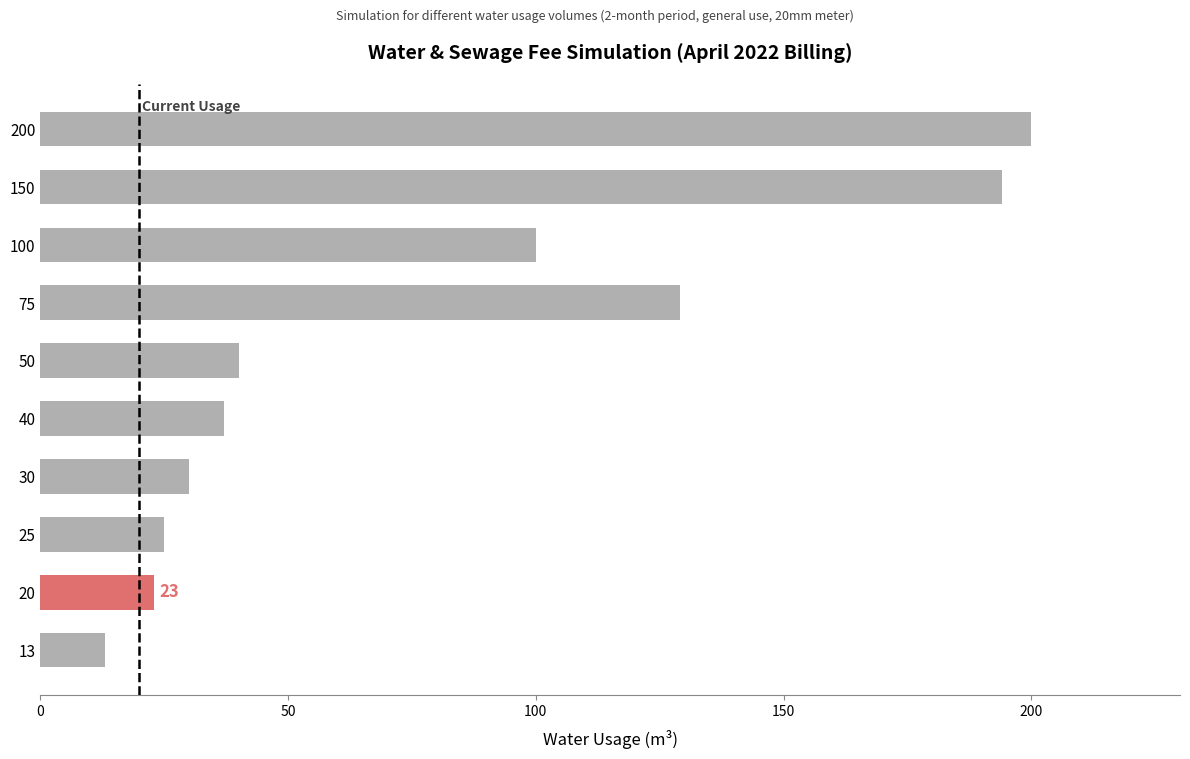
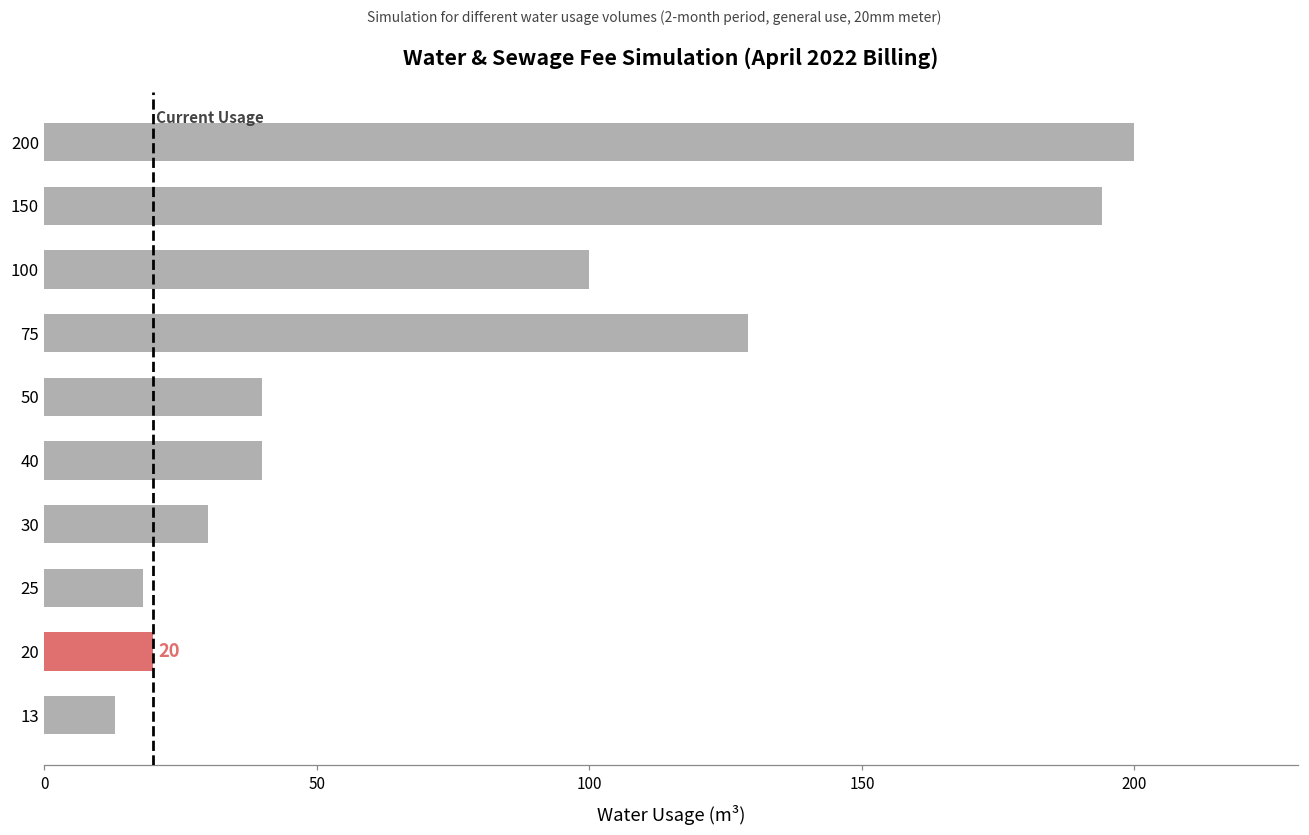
  {
-   "40": 37,
-   "25": 25,
-   "20": 23
+   "40": 40,
+   "25": 18,
+   "20": 20
  }
